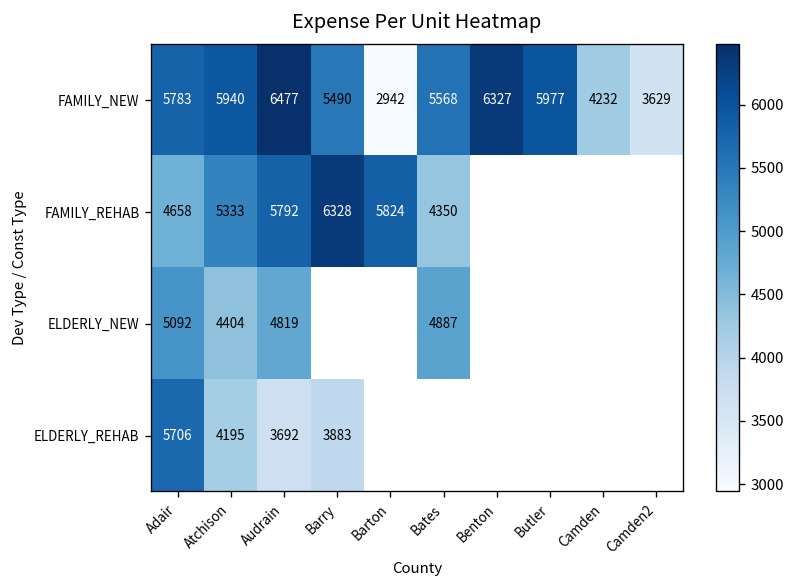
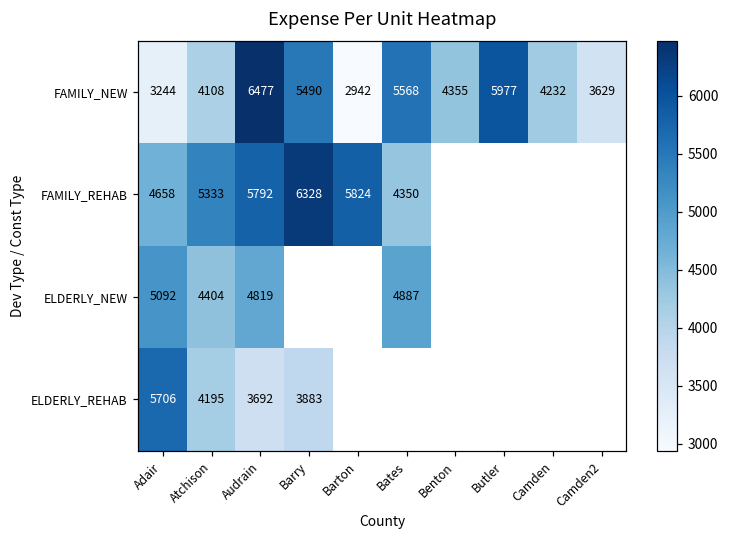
  {
    "FAMILY_NEW": {
-     "Adair": 5783,
-     "Atchison": 5940,
+     "Adair": 3244,
+     "Atchison": 4108,
      "Audrain": 6477,
      "Barry": 5490,
      "Barton": 2942,
      "Bates": 5568,
-     "Benton": 6327,
+     "Benton": 4355,
      "Butler": 5977,
      "Camden": 4232,
      "Camden2": 3629
    },
    "FAMILY_REHAB": {
      "Adair": 4658,
      "Atchison": 5333,
      "Audrain": 5792,
      "Barry": 6328,
      "Barton": 5824,
      "Bates": 4350
    },
    "ELDERLY_NEW": {
      "Adair": 5092,
      "Atchison": 4404,
      "Audrain": 4819,
      "Bates": 4887
    },
    "ELDERLY_REHAB": {
      "Adair": 5706,
      "Atchison": 4195,
      "Audrain": 3692,
      "Barry": 3883
    }
  }
